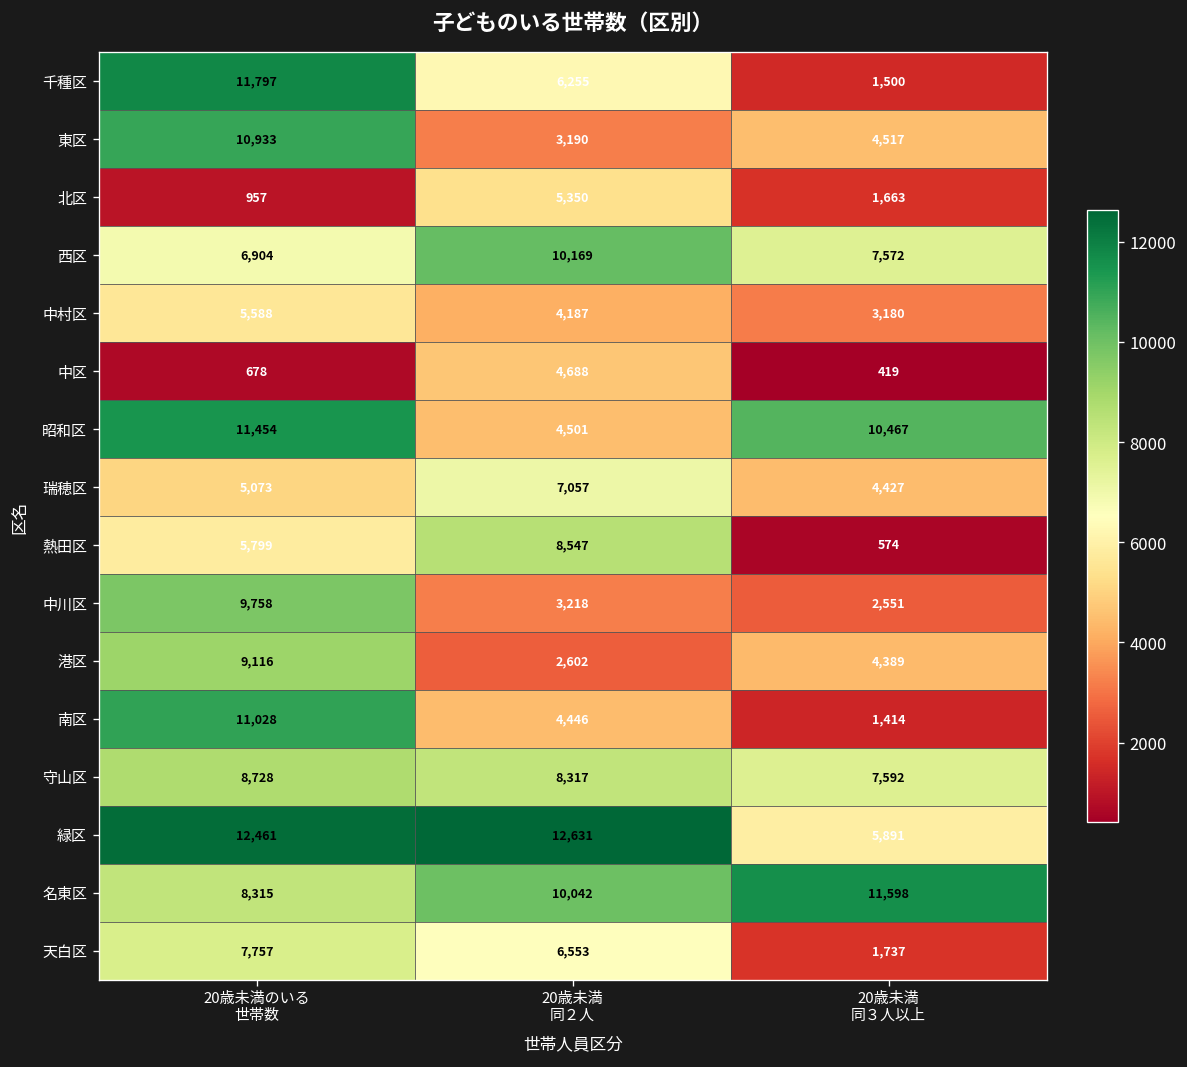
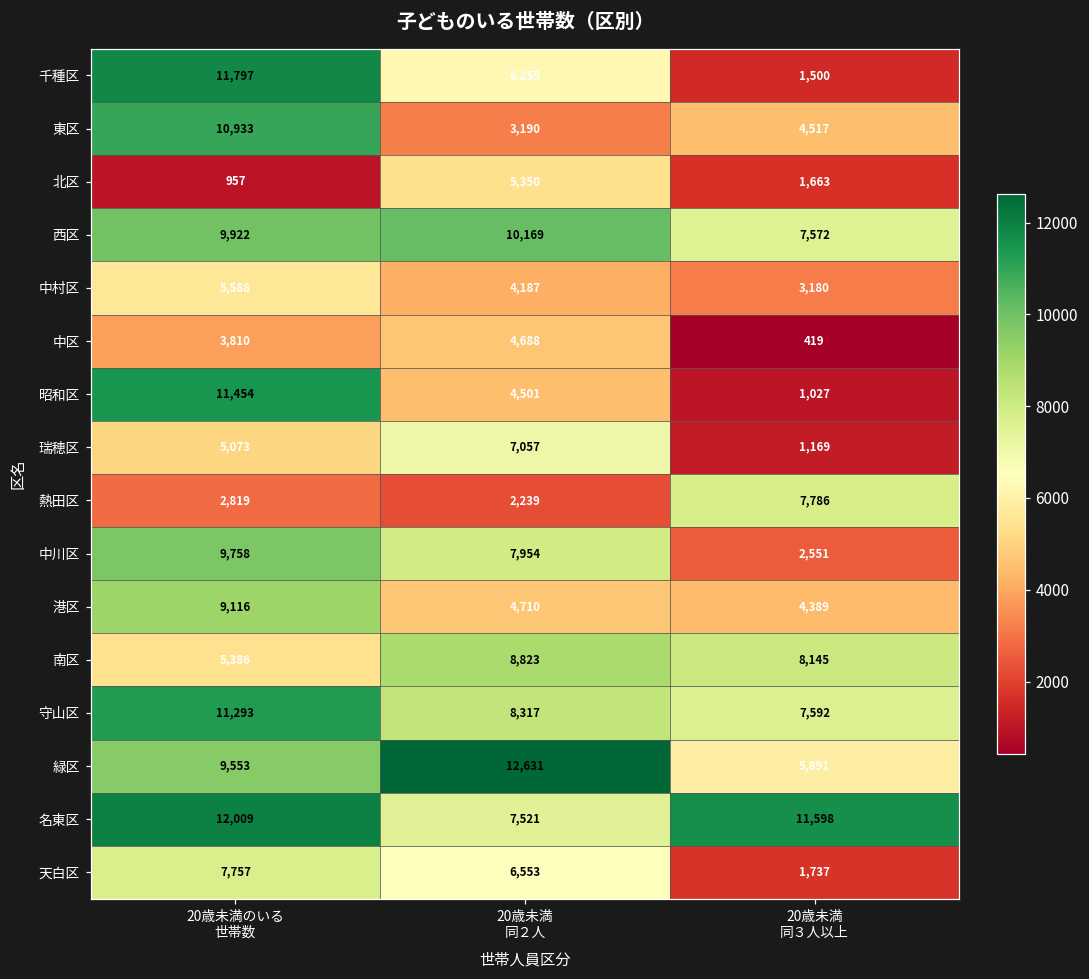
  {
    "千種区": {
      "20歳未満のいる 世帯数": "11,797",
      "20歳未満 同２人": "6,255",
      "20歳未満 同３人以上": "1,500"
    },
    "東区": {
      "20歳未満のいる 世帯数": "10,933",
      "20歳未満 同２人": "3,190",
      "20歳未満 同３人以上": "4,517"
    },
    "北区": {
      "20歳未満のいる 世帯数": "957",
      "20歳未満 同２人": "5,350",
      "20歳未満 同３人以上": "1,663"
    },
    "西区": {
-     "20歳未満のいる 世帯数": "6,904",
+     "20歳未満のいる 世帯数": "9,922",
      "20歳未満 同２人": "10,169",
      "20歳未満 同３人以上": "7,572"
    },
    "中村区": {
      "20歳未満のいる 世帯数": "5,588",
      "20歳未満 同２人": "4,187",
      "20歳未満 同３人以上": "3,180"
    },
    "中区": {
-     "20歳未満のいる 世帯数": "678",
+     "20歳未満のいる 世帯数": "3,810",
      "20歳未満 同２人": "4,688",
      "20歳未満 同３人以上": "419"
    },
    "昭和区": {
      "20歳未満のいる 世帯数": "11,454",
      "20歳未満 同２人": "4,501",
-     "20歳未満 同３人以上": "10,467"
+     "20歳未満 同３人以上": "1,027"
    },
    "瑞穂区": {
      "20歳未満のいる 世帯数": "5,073",
      "20歳未満 同２人": "7,057",
-     "20歳未満 同３人以上": "4,427"
+     "20歳未満 同３人以上": "1,169"
    },
    "熱田区": {
-     "20歳未満のいる 世帯数": "5,799",
-     "20歳未満 同２人": "8,547",
-     "20歳未満 同３人以上": "574"
+     "20歳未満のいる 世帯数": "2,819",
+     "20歳未満 同２人": "2,239",
+     "20歳未満 同３人以上": "7,786"
    },
    "中川区": {
      "20歳未満のいる 世帯数": "9,758",
-     "20歳未満 同２人": "3,218",
+     "20歳未満 同２人": "7,954",
      "20歳未満 同３人以上": "2,551"
    },
    "港区": {
      "20歳未満のいる 世帯数": "9,116",
-     "20歳未満 同２人": "2,602",
+     "20歳未満 同２人": "4,710",
      "20歳未満 同３人以上": "4,389"
    },
    "南区": {
-     "20歳未満のいる 世帯数": "11,028",
-     "20歳未満 同２人": "4,446",
-     "20歳未満 同３人以上": "1,414"
+     "20歳未満のいる 世帯数": "5,386",
+     "20歳未満 同２人": "8,823",
+     "20歳未満 同３人以上": "8,145"
    },
    "守山区": {
-     "20歳未満のいる 世帯数": "8,728",
+     "20歳未満のいる 世帯数": "11,293",
      "20歳未満 同２人": "8,317",
      "20歳未満 同３人以上": "7,592"
    },
    "緑区": {
-     "20歳未満のいる 世帯数": "12,461",
+     "20歳未満のいる 世帯数": "9,553",
      "20歳未満 同２人": "12,631",
      "20歳未満 同３人以上": "5,891"
    },
    "名東区": {
-     "20歳未満のいる 世帯数": "8,315",
-     "20歳未満 同２人": "10,042",
+     "20歳未満のいる 世帯数": "12,009",
+     "20歳未満 同２人": "7,521",
      "20歳未満 同３人以上": "11,598"
    },
    "天白区": {
      "20歳未満のいる 世帯数": "7,757",
      "20歳未満 同２人": "6,553",
      "20歳未満 同３人以上": "1,737"
    }
  }
